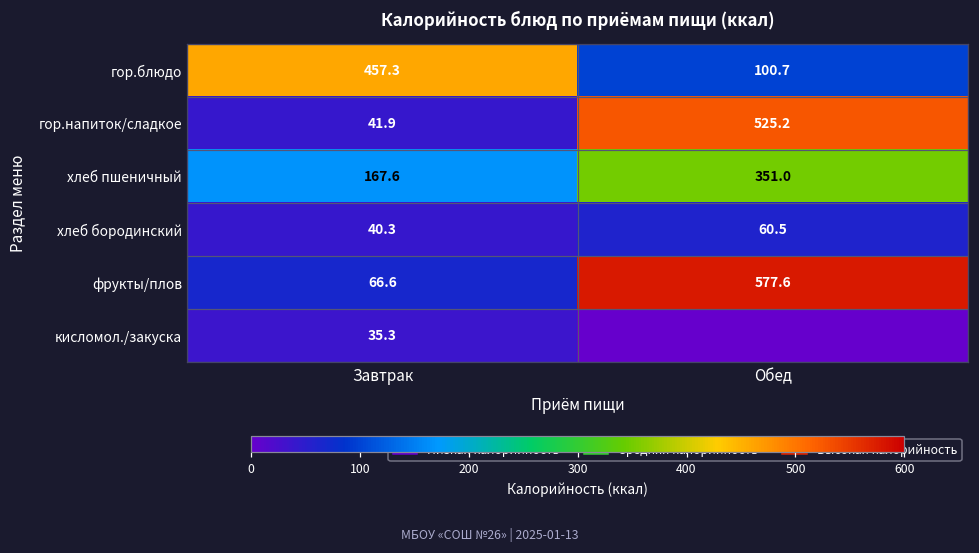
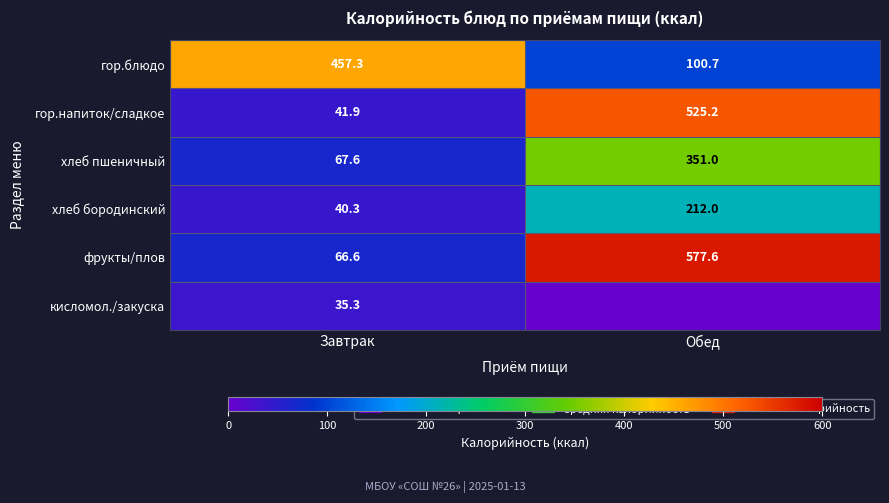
  {
    "гор.блюдо": {
      "Завтрак": 457.3,
      "Обед": 100.7
    },
    "гор.напиток/сладкое": {
      "Завтрак": 41.9,
      "Обед": 525.2
    },
    "хлеб пшеничный": {
-     "Завтрак": 167.6,
+     "Завтрак": 67.6,
      "Обед": 351.0
    },
    "хлеб бородинский": {
      "Завтрак": 40.3,
-     "Обед": 60.5
+     "Обед": 212.0
    },
    "фрукты/плов": {
      "Завтрак": 66.6,
      "Обед": 577.6
    },
    "кисломол./закуска": {
      "Завтрак": 35.3
    }
  }
